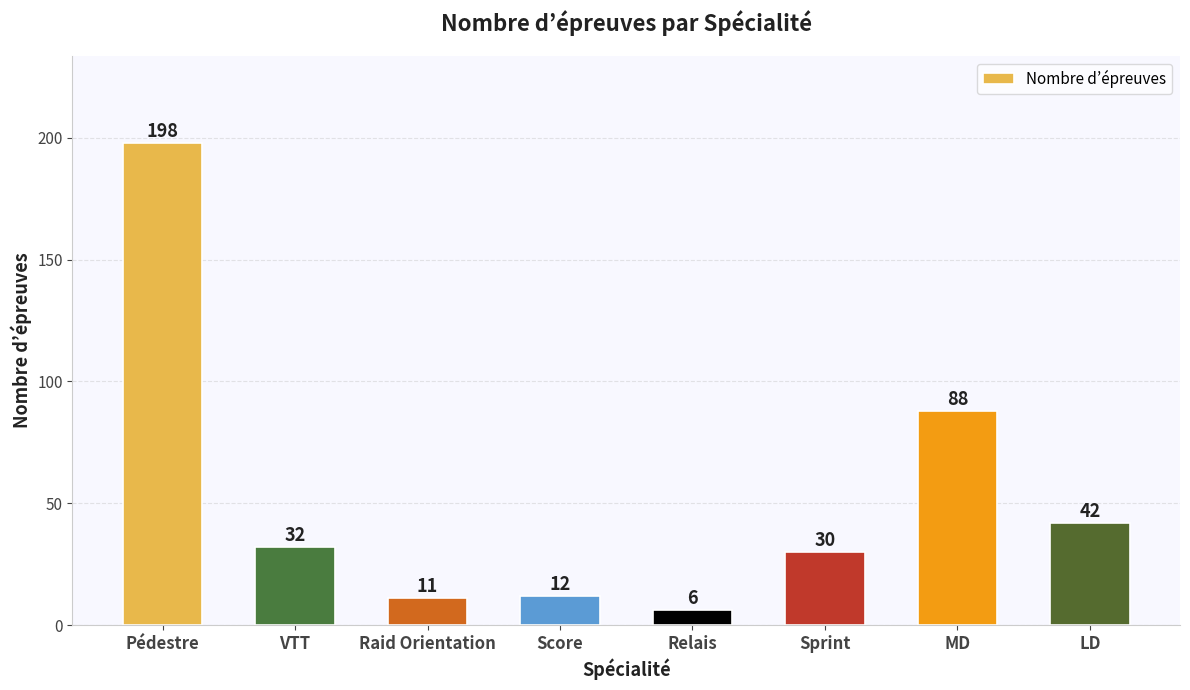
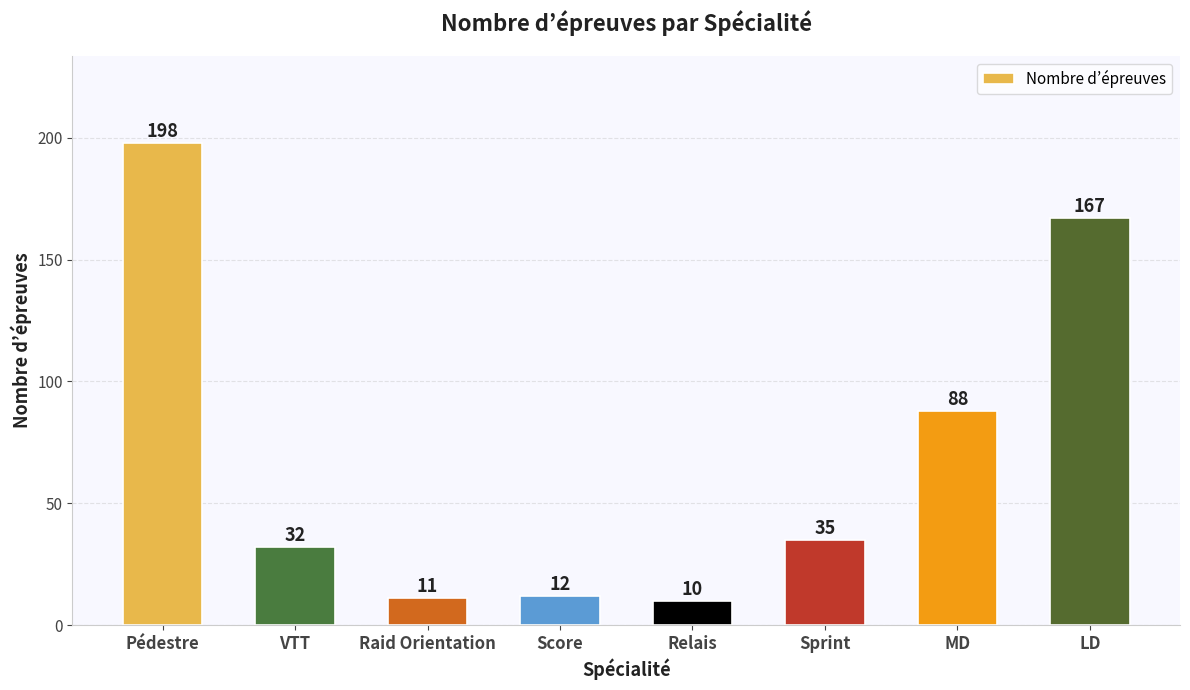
  {
    "Pédestre": 198,
    "VTT": 32,
    "Raid Orientation": 11,
    "Score": 12,
-   "Relais": 6,
-   "Sprint": 30,
+   "Relais": 10,
+   "Sprint": 35,
    "MD": 88,
-   "LD": 42
+   "LD": 167
  }
